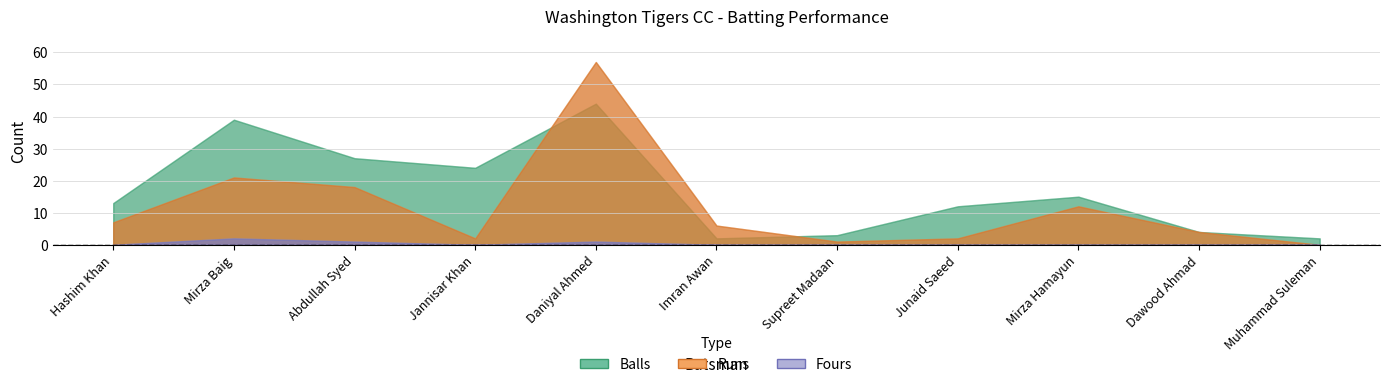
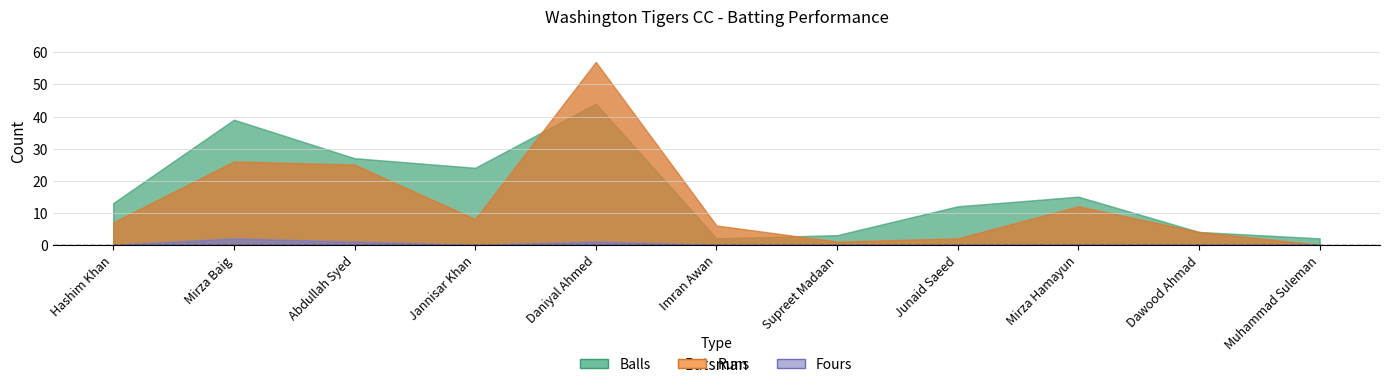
  {
    "Runs": {
      "Hashim Khan": 7,
-     "Mirza Baig": 21,
-     "Abdullah Syed": 18,
-     "Jannisar Khan": 2,
+     "Mirza Baig": 26,
+     "Abdullah Syed": 25,
+     "Jannisar Khan": 8,
      "Daniyal Ahmed": 57,
      "Imran Awan": 6,
      "Supreet Madaan": 1,
      "Junaid Saeed": 2,
      "Mirza Hamayun": 12
    }
  }
